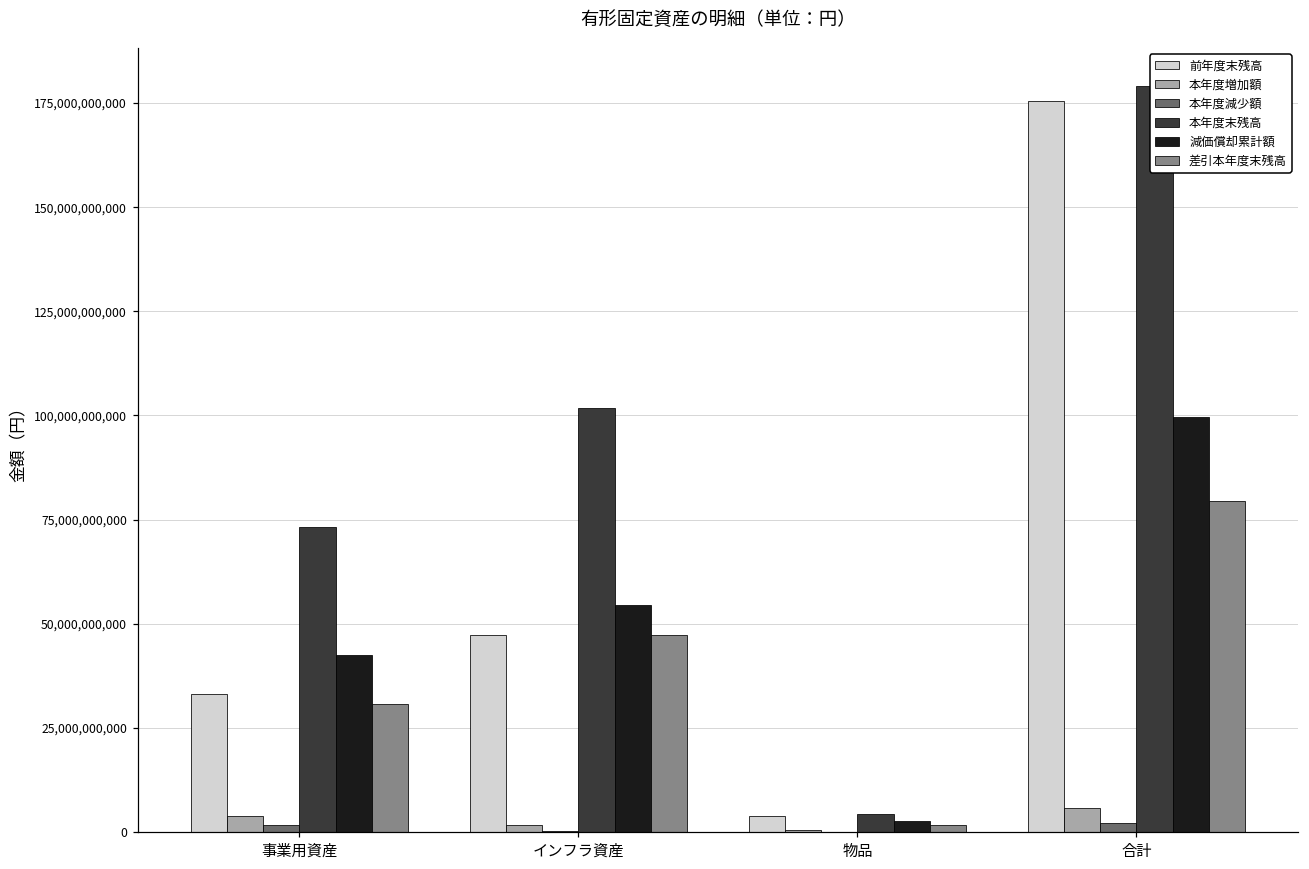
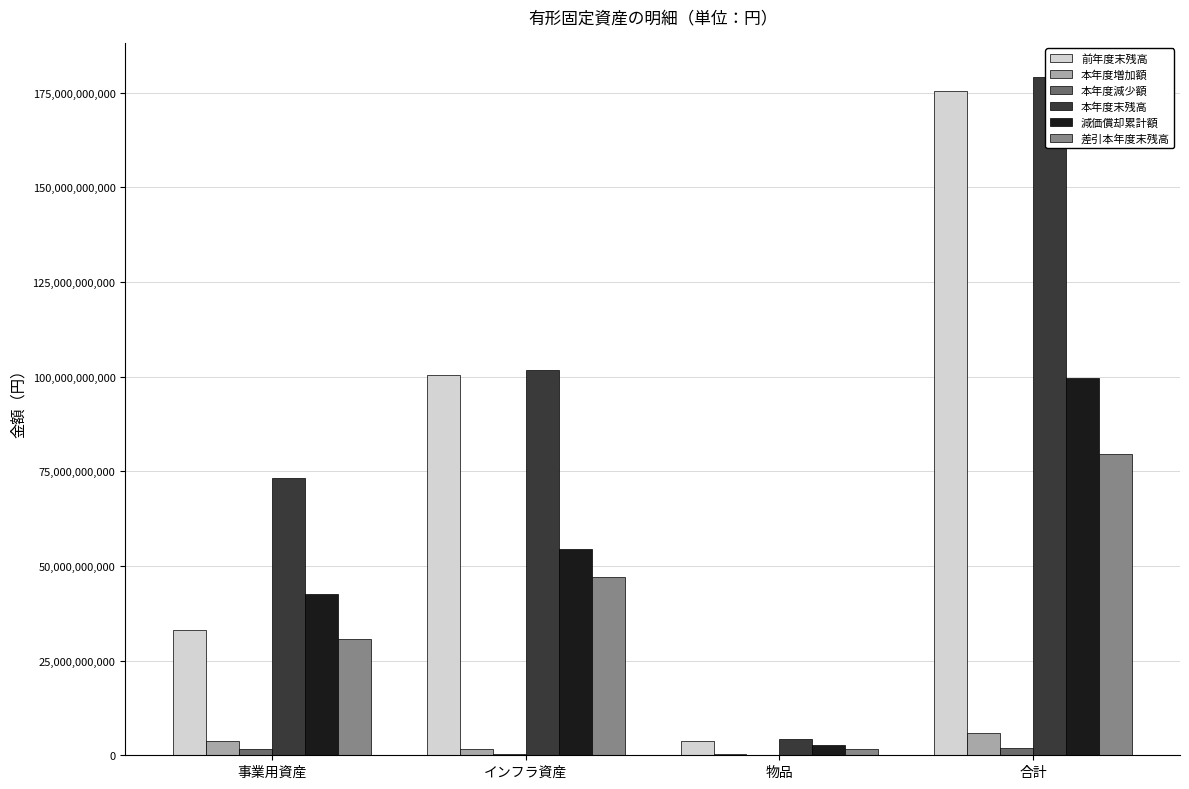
  {
    "前年度末残高": {
      "事業用資産": "33,000,000,000",
-     "インフラ資産": "47,000,000,000",
+     "インフラ資産": "100,000,000,000",
      "物品": "4,000,000,000",
      "合計": "175,000,000,000"
    }
  }
